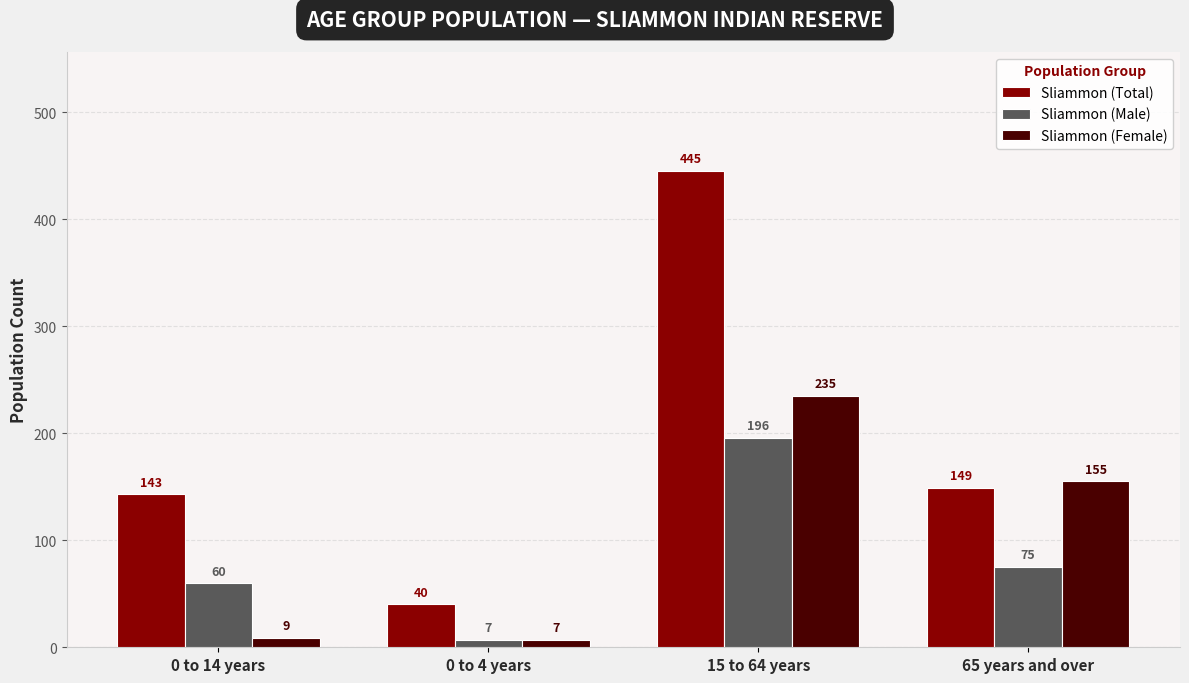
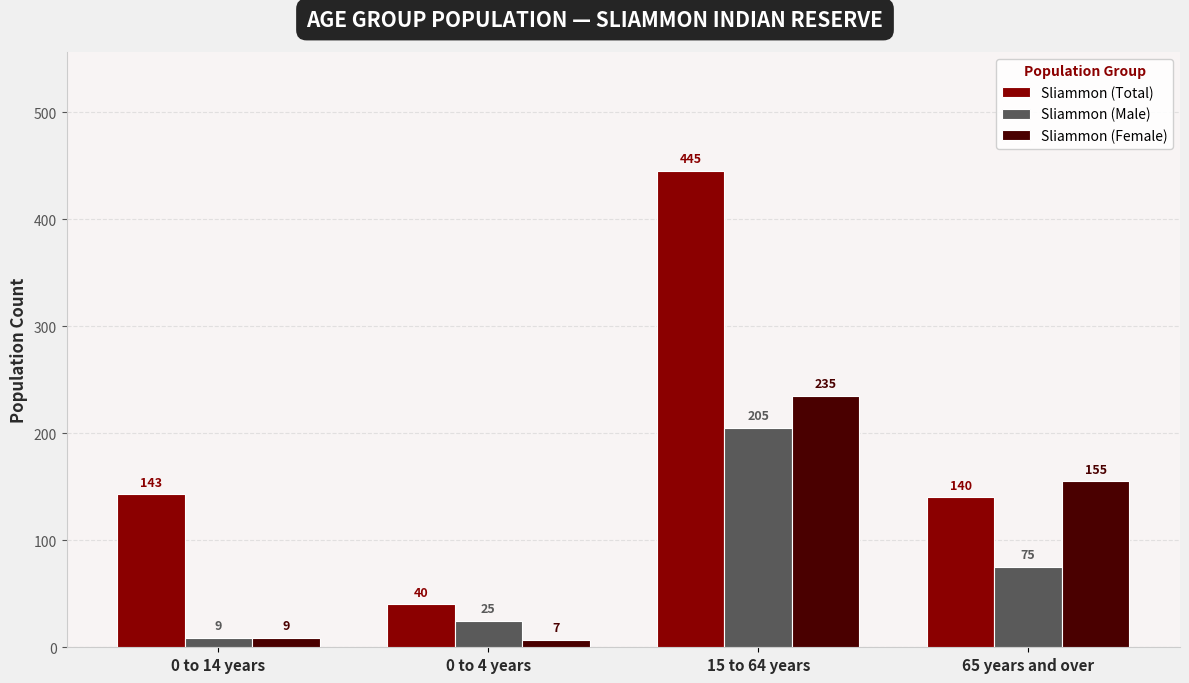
  {
    "Sliammon (Total)": {
      "0 to 14 years": 143,
      "0 to 4 years": 40,
      "15 to 64 years": 445,
-     "65 years and over": 149
+     "65 years and over": 140
    },
    "Sliammon (Male)": {
-     "0 to 14 years": 60,
-     "0 to 4 years": 7,
-     "15 to 64 years": 196,
+     "0 to 14 years": 9,
+     "0 to 4 years": 25,
+     "15 to 64 years": 205,
      "65 years and over": 75
    },
    "Sliammon (Female)": {
      "0 to 14 years": 9,
      "0 to 4 years": 7,
      "15 to 64 years": 235,
      "65 years and over": 155
    }
  }
